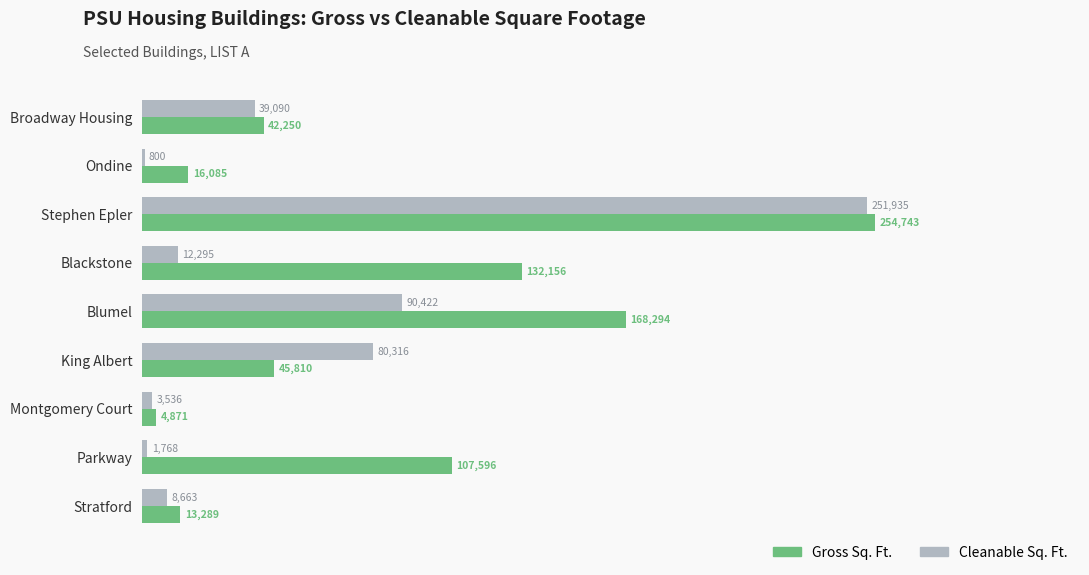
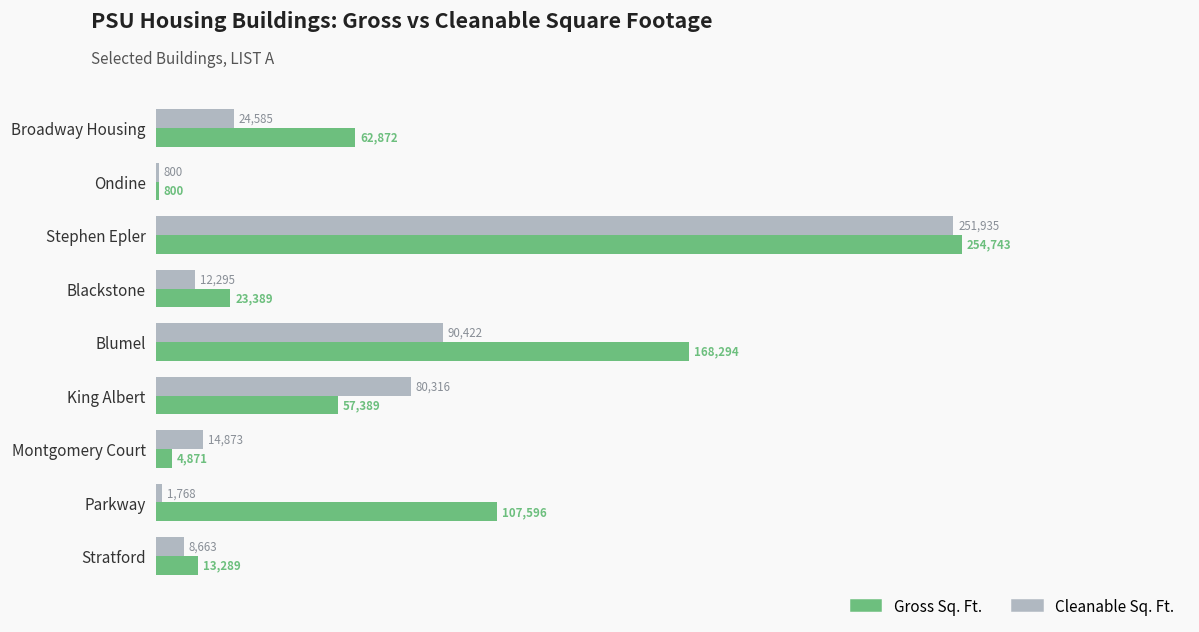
  {
    "Gross Sq. Ft.": {
-     "Broadway Housing": "42,250",
-     "Ondine": "16,085",
+     "Broadway Housing": "62,872",
+     "Ondine": "800",
      "Stephen Epler": "254,743",
-     "Blackstone": "132,156",
+     "Blackstone": "23,389",
      "Blumel": "168,294",
-     "King Albert": "45,810",
+     "King Albert": "57,389",
      "Montgomery Court": "4,871",
      "Parkway": "107,596",
      "Stratford": "13,289"
    },
    "Cleanable Sq. Ft.": {
-     "Broadway Housing": "39,090",
+     "Broadway Housing": "24,585",
      "Ondine": "800",
      "Stephen Epler": "251,935",
      "Blackstone": "12,295",
      "Blumel": "90,422",
      "King Albert": "80,316",
-     "Montgomery Court": "3,536",
+     "Montgomery Court": "14,873",
      "Parkway": "1,768",
      "Stratford": "8,663"
    }
  }
